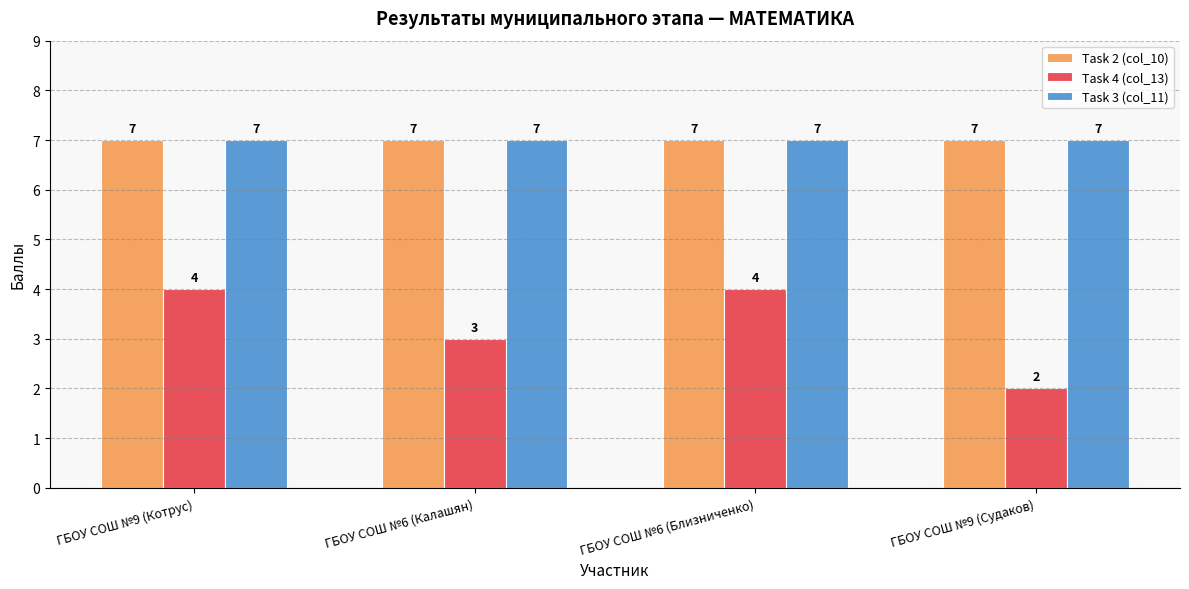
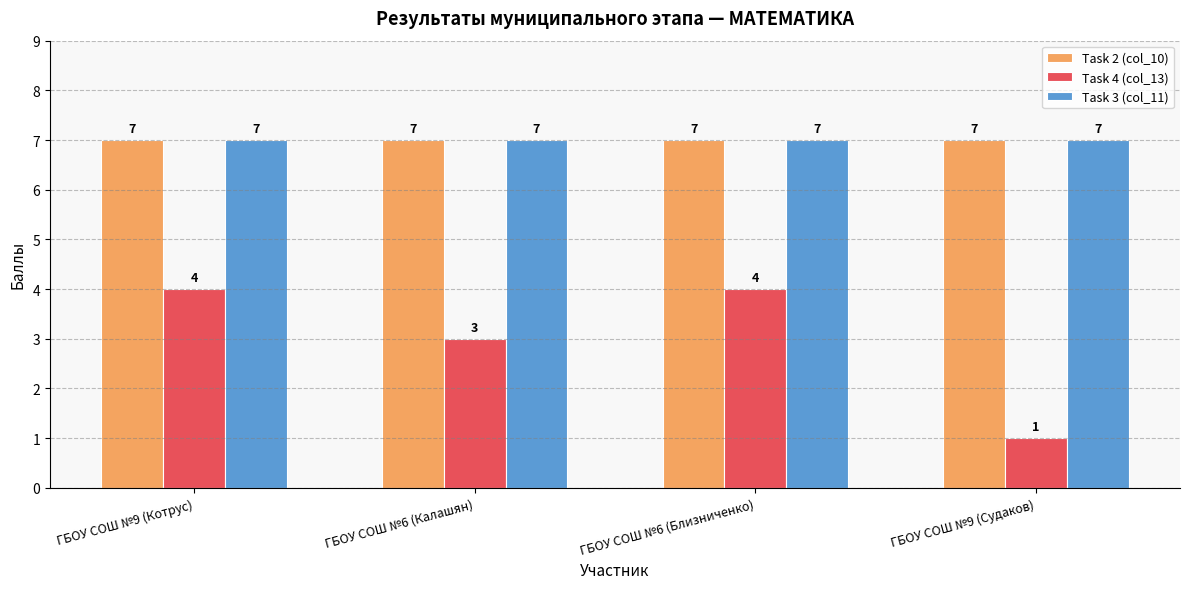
  {
    "Task 2 (col_10)": {
      "ГБОУ СОШ №9 (Котрус)": 7,
      "ГБОУ СОШ №6 (Калашян)": 7,
      "ГБОУ СОШ №6 (Близниченко)": 7,
      "ГБОУ СОШ №9 (Судаков)": 7
    },
    "Task 4 (col_13)": {
      "ГБОУ СОШ №9 (Котрус)": 4,
      "ГБОУ СОШ №6 (Калашян)": 3,
      "ГБОУ СОШ №6 (Близниченко)": 4,
-     "ГБОУ СОШ №9 (Судаков)": 2
+     "ГБОУ СОШ №9 (Судаков)": 1
    },
    "Task 3 (col_11)": {
      "ГБОУ СОШ №9 (Котрус)": 7,
      "ГБОУ СОШ №6 (Калашян)": 7,
      "ГБОУ СОШ №6 (Близниченко)": 7,
      "ГБОУ СОШ №9 (Судаков)": 7
    }
  }
